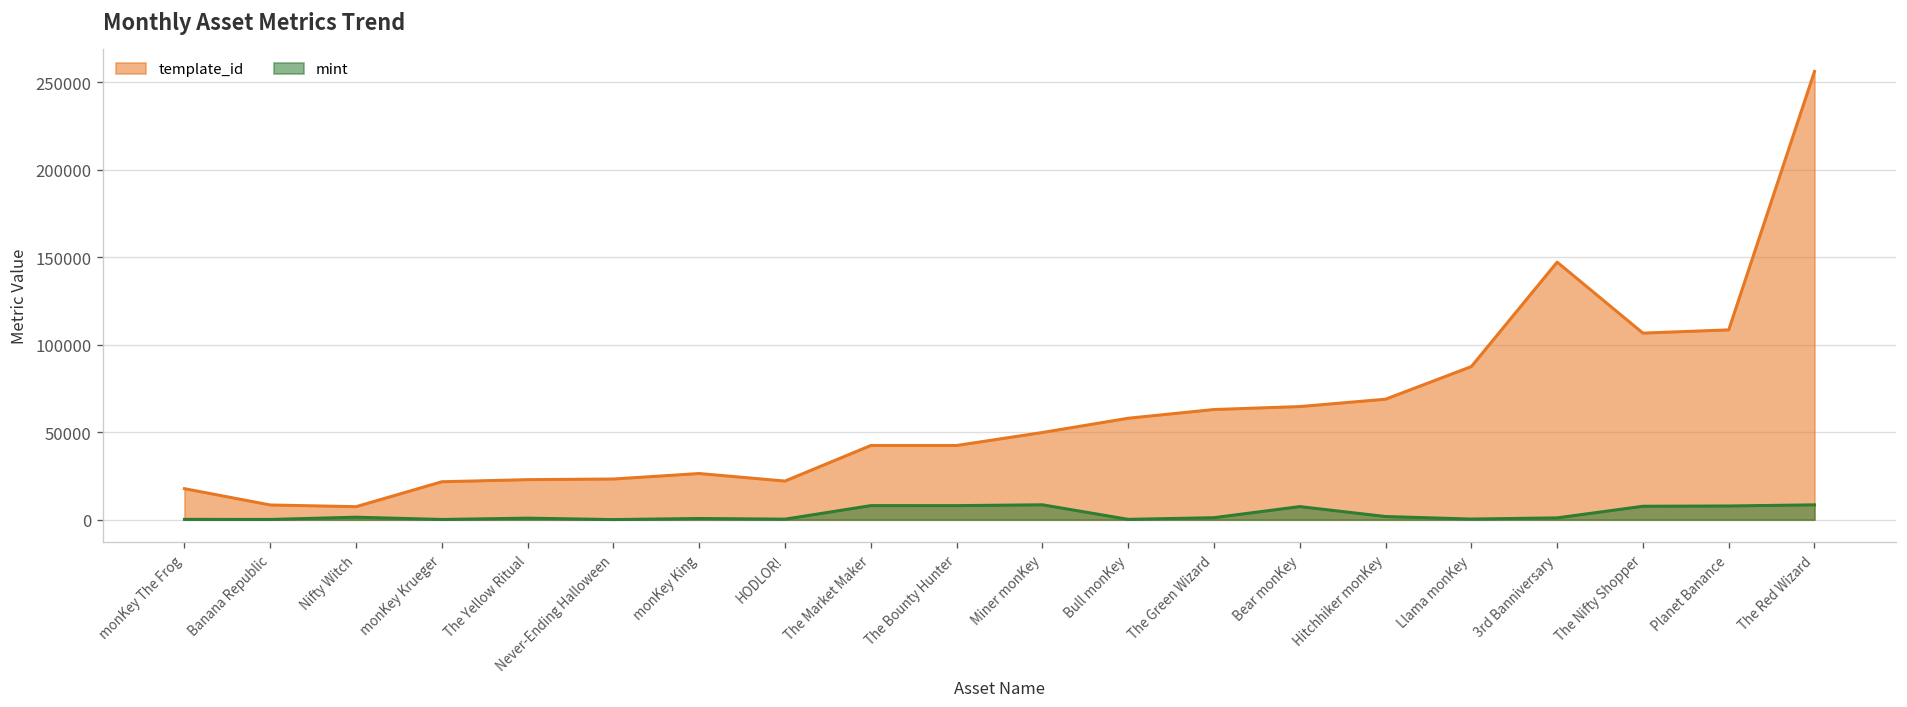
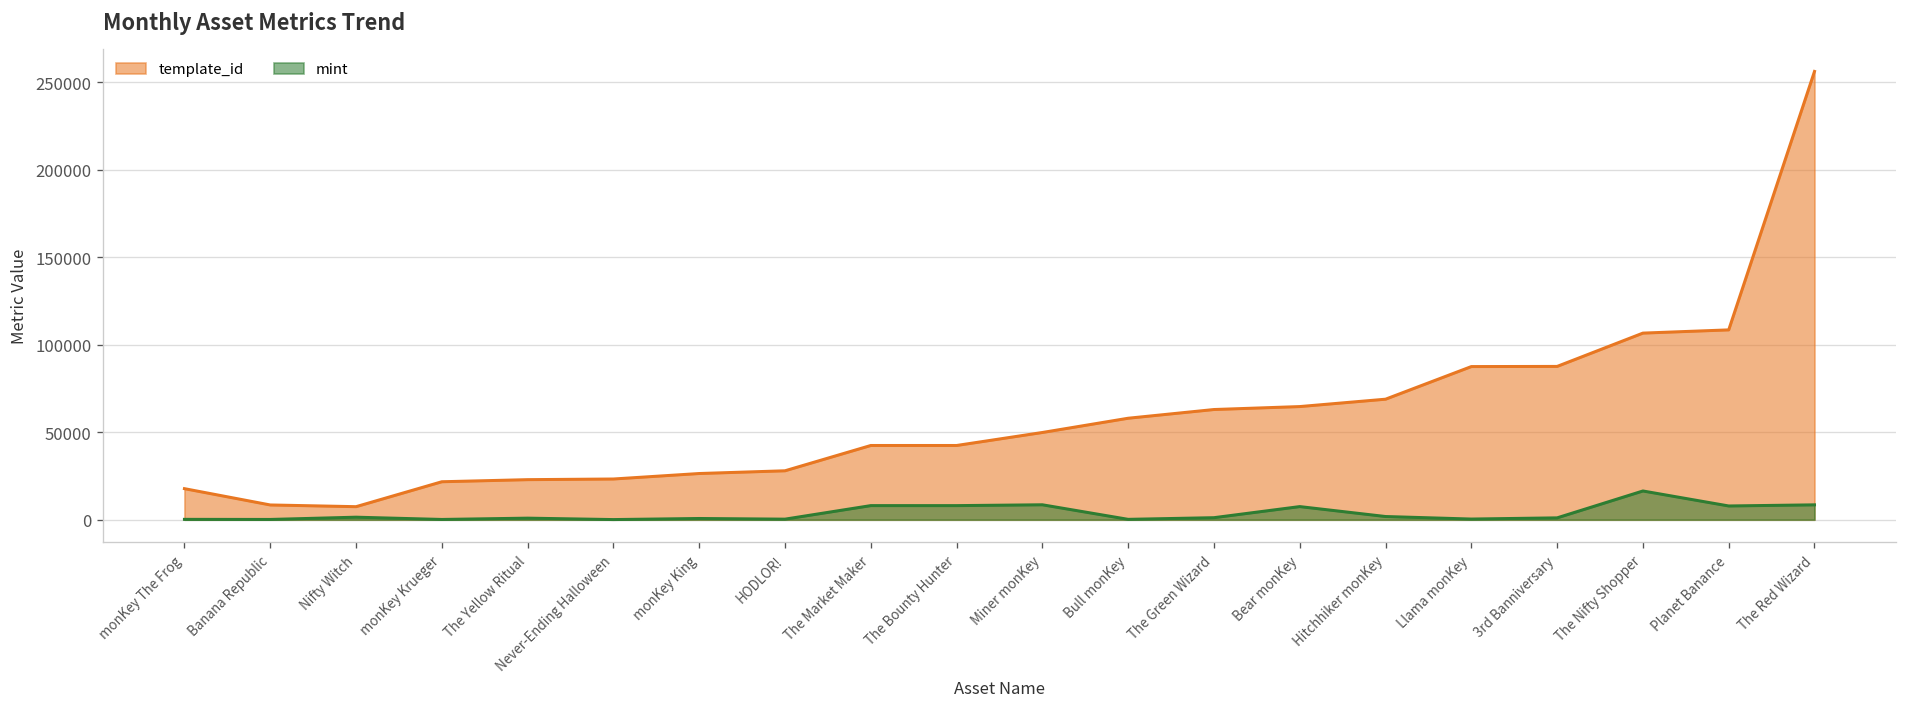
  {
    "template_id": {
      "monKey The Frog": 18000,
      "Banana Republic": 8000,
      "Nifty Witch": 7000,
      "monKey Krueger": 22000,
      "The Yellow Ritual": 23000,
      "Never-Ending Halloween": 23000,
      "monKey King": 26000,
-     "HODLOR!": 22000,
+     "HODLOR!": 28000,
      "The Market Maker": 42000,
      "The Bounty Hunter": 42000,
      "Miner monKey": 50000,
      "Bull monKey": 58000,
      "The Green Wizard": 63000,
      "Bear monKey": 65000,
      "Hitchhiker monKey": 69000,
      "Llama monKey": 88000,
-     "3rd Banniversary": 147000,
+     "3rd Banniversary": 88000,
      "The Nifty Shopper": 107000,
      "Planet Banance": 108000,
      "The Red Wizard": 256000
    },
    "mint": {
      "monKey The Frog": 0,
      "Banana Republic": 0,
      "Nifty Witch": 1000,
      "monKey Krueger": 0,
      "The Yellow Ritual": 1000,
      "Never-Ending Halloween": 0,
      "monKey King": 1000,
      "HODLOR!": 0,
      "The Market Maker": 8000,
      "The Bounty Hunter": 8000,
      "Miner monKey": 9000,
      "Bull monKey": 0,
      "The Green Wizard": 1000,
      "Bear monKey": 8000,
      "Hitchhiker monKey": 2000,
      "Llama monKey": 0,
      "3rd Banniversary": 1000,
-     "The Nifty Shopper": 8000,
+     "The Nifty Shopper": 16000,
      "Planet Banance": 8000,
      "The Red Wizard": 9000
    }
  }
